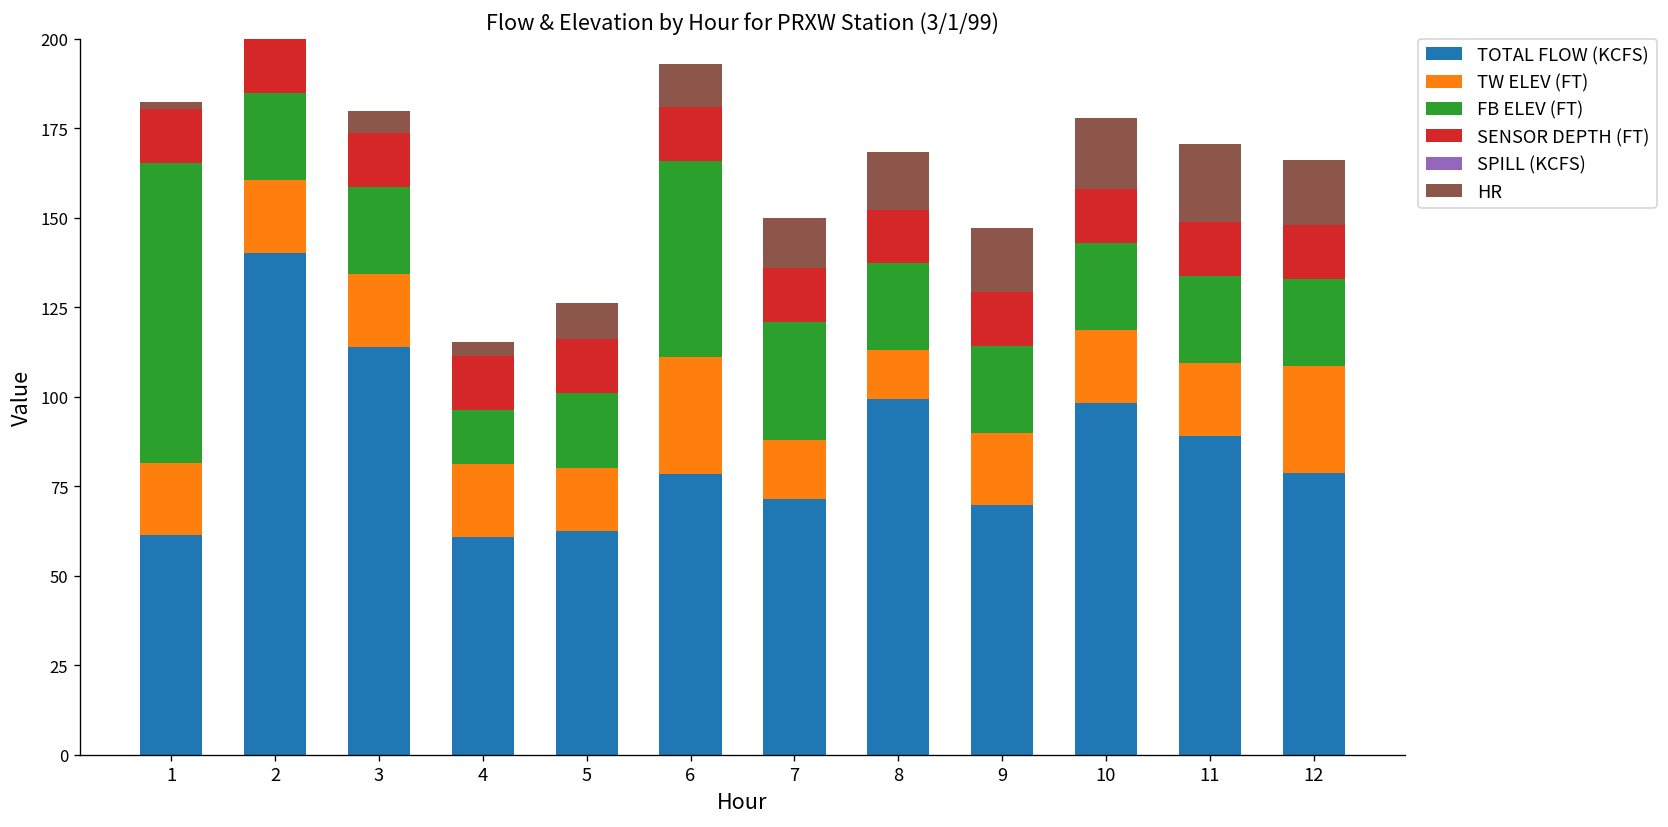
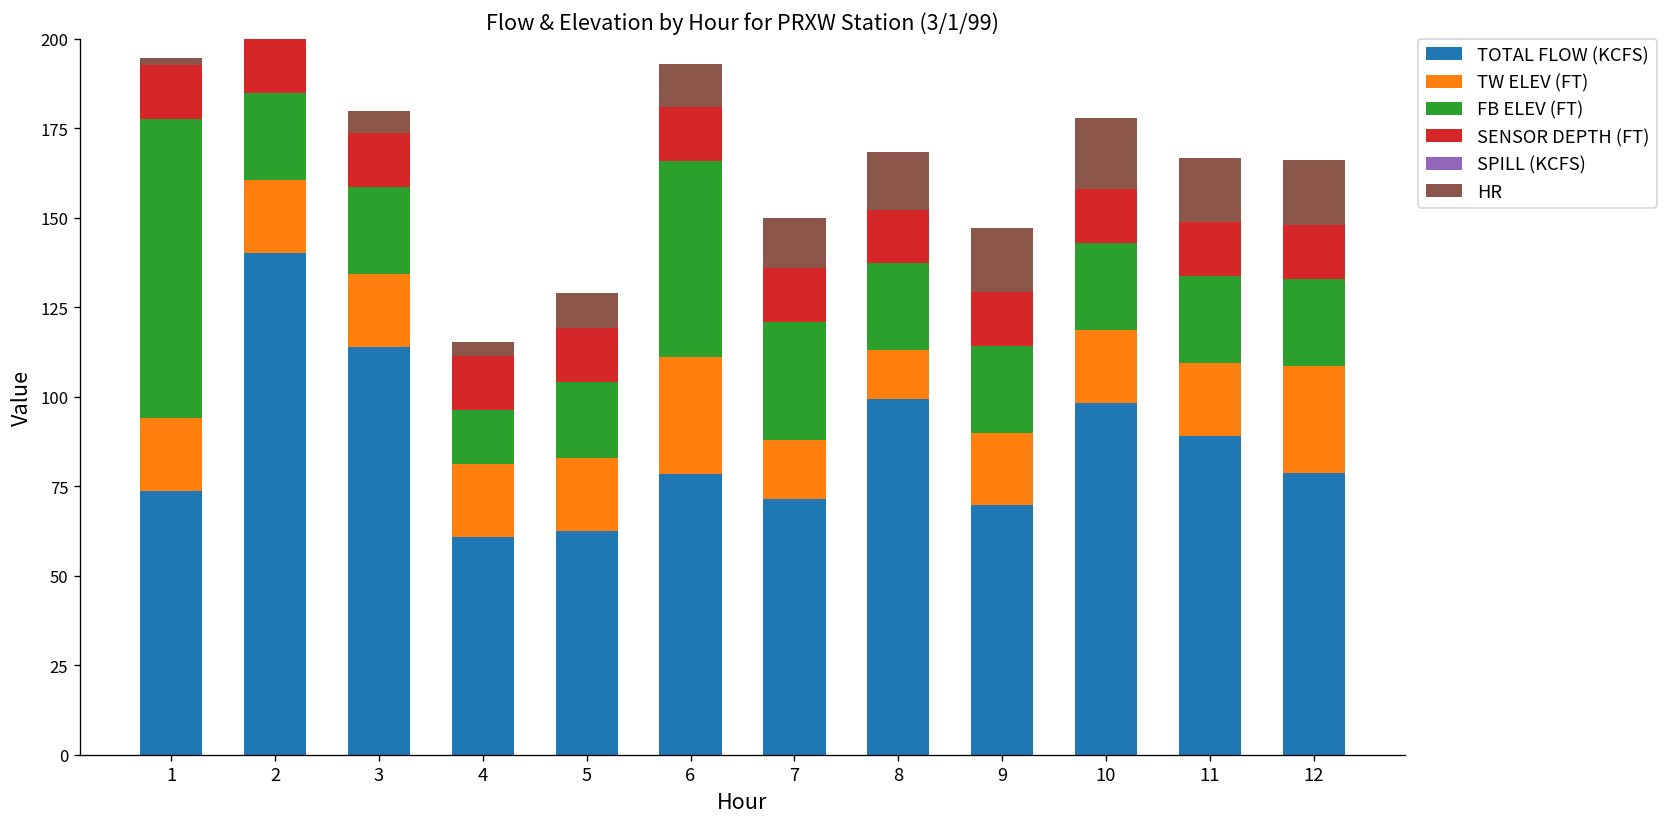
  {
    "TOTAL FLOW (KCFS)": {
-     "1": 61,
+     "1": 74,
      "2": 140,
      "3": 114,
      "4": 61,
      "5": 63,
      "6": 79,
      "7": 72,
      "8": 99,
      "9": 70,
      "10": 98,
      "11": 89,
      "12": 79
    },
    "TW ELEV (FT)": {
      "1": 20,
      "2": 20,
      "3": 20,
      "4": 20,
-     "5": 17,
+     "5": 20,
      "6": 33,
      "7": 16,
      "8": 14,
      "9": 20,
      "10": 20,
      "11": 20,
      "12": 30
    },
    "FB ELEV (FT)": {
      "1": 84,
      "2": 24,
      "3": 24,
      "4": 15,
      "5": 21,
      "6": 55,
      "7": 33,
      "8": 24,
      "9": 24,
      "10": 24,
      "11": 24,
      "12": 24
    },
    "HR": {
      "1": 2,
      "3": 6,
      "4": 4,
      "5": 10,
      "6": 12,
      "7": 14,
      "8": 16,
      "9": 18,
      "10": 20,
-     "11": 22,
+     "11": 18,
      "12": 18
    }
  }
